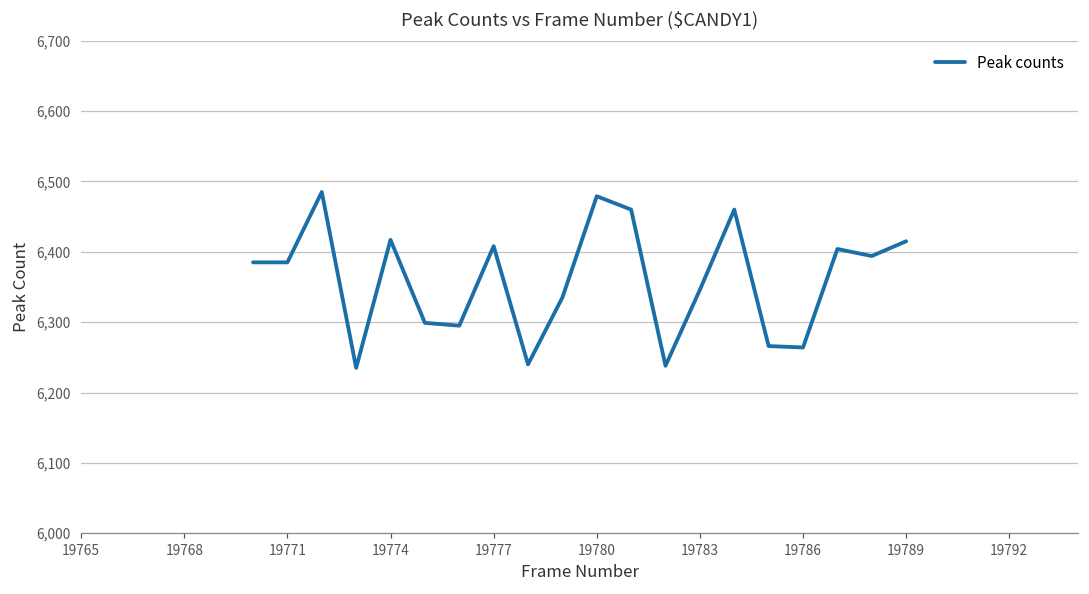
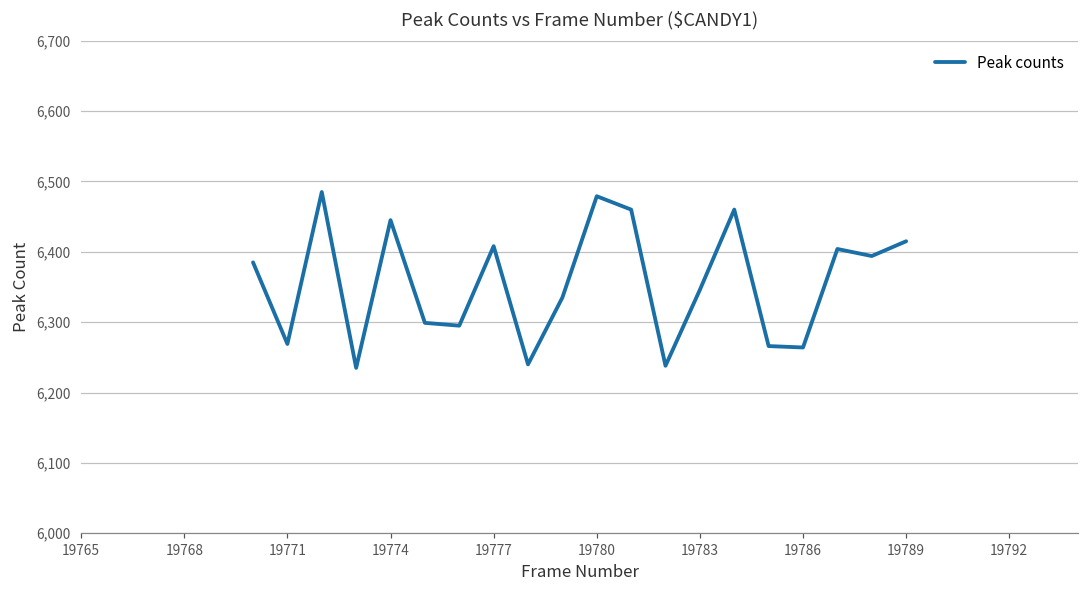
  {
-   "19771": "6,390",
-   "19774": "6,420",
+   "19771": "6,270",
+   "19774": "6,450",
    "19777": "6,410",
    "19780": "6,480",
    "19783": "6,350",
    "19786": "6,260",
    "19789": "6,420"
  }
